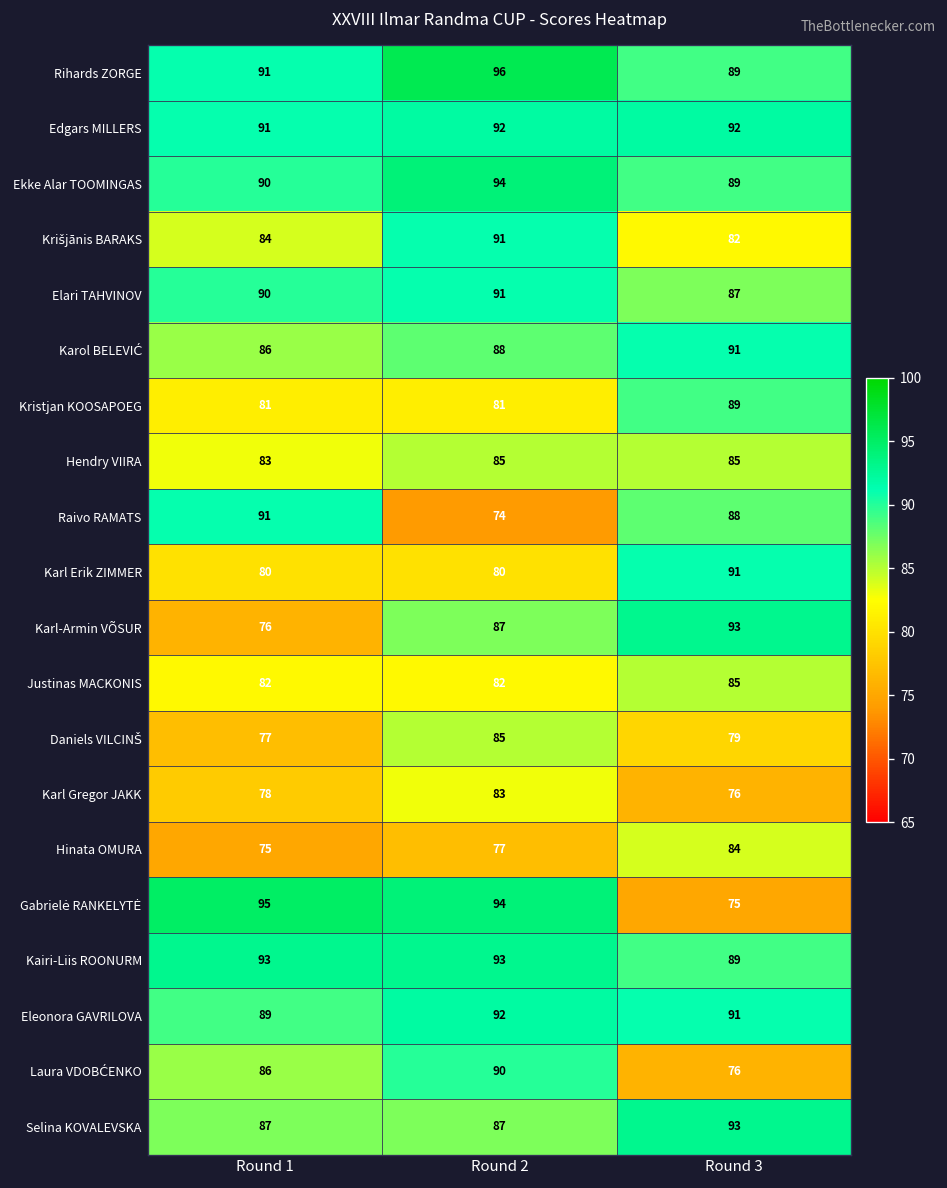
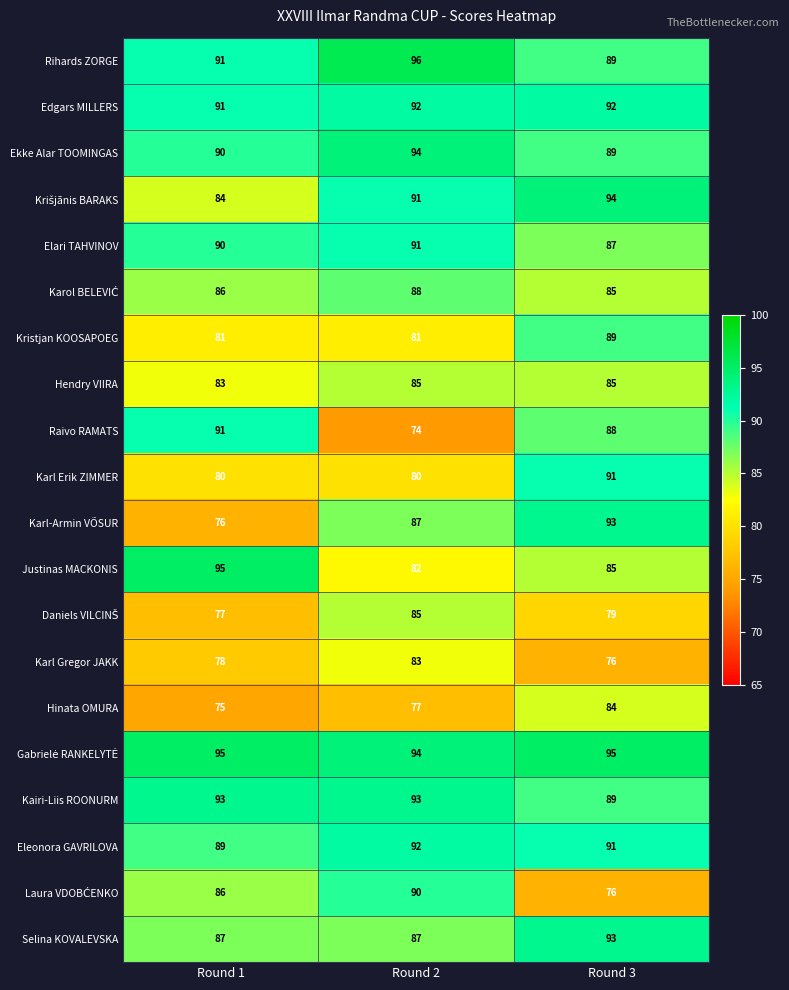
  {
    "Rihards ZORGE": {
      "Round 1": 91,
      "Round 2": 96,
      "Round 3": 89
    },
    "Edgars MILLERS": {
      "Round 1": 91,
      "Round 2": 92,
      "Round 3": 92
    },
    "Ekke Alar TOOMINGAS": {
      "Round 1": 90,
      "Round 2": 94,
      "Round 3": 89
    },
    "Krišjānis BARAKS": {
      "Round 1": 84,
      "Round 2": 91,
-     "Round 3": 82
+     "Round 3": 94
    },
    "Elari TAHVINOV": {
      "Round 1": 90,
      "Round 2": 91,
      "Round 3": 87
    },
    "Karol BELEVIĆ": {
      "Round 1": 86,
      "Round 2": 88,
-     "Round 3": 91
+     "Round 3": 85
    },
    "Kristjan KOOSAPOEG": {
      "Round 1": 81,
      "Round 2": 81,
      "Round 3": 89
    },
    "Hendry VIIRA": {
      "Round 1": 83,
      "Round 2": 85,
      "Round 3": 85
    },
    "Raivo RAMATS": {
      "Round 1": 91,
      "Round 2": 74,
      "Round 3": 88
    },
    "Karl Erik ZIMMER": {
      "Round 1": 80,
      "Round 2": 80,
      "Round 3": 91
    },
    "Karl-Armin VÕSUR": {
      "Round 1": 76,
      "Round 2": 87,
      "Round 3": 93
    },
    "Justinas MACKONIS": {
-     "Round 1": 82,
+     "Round 1": 95,
      "Round 2": 82,
      "Round 3": 85
    },
    "Daniels VILCINŠ": {
      "Round 1": 77,
      "Round 2": 85,
      "Round 3": 79
    },
    "Karl Gregor JAKK": {
      "Round 1": 78,
      "Round 2": 83,
      "Round 3": 76
    },
    "Hinata OMURA": {
      "Round 1": 75,
      "Round 2": 77,
      "Round 3": 84
    },
    "Gabrielė RANKELYTĖ": {
      "Round 1": 95,
      "Round 2": 94,
-     "Round 3": 75
+     "Round 3": 95
    },
    "Kairi-Liis ROONURM": {
      "Round 1": 93,
      "Round 2": 93,
      "Round 3": 89
    },
    "Eleonora GAVRILOVA": {
      "Round 1": 89,
      "Round 2": 92,
      "Round 3": 91
    },
    "Laura VDOBĆENKO": {
      "Round 1": 86,
      "Round 2": 90,
      "Round 3": 76
    },
    "Selina KOVALEVSKA": {
      "Round 1": 87,
      "Round 2": 87,
      "Round 3": 93
    }
  }
